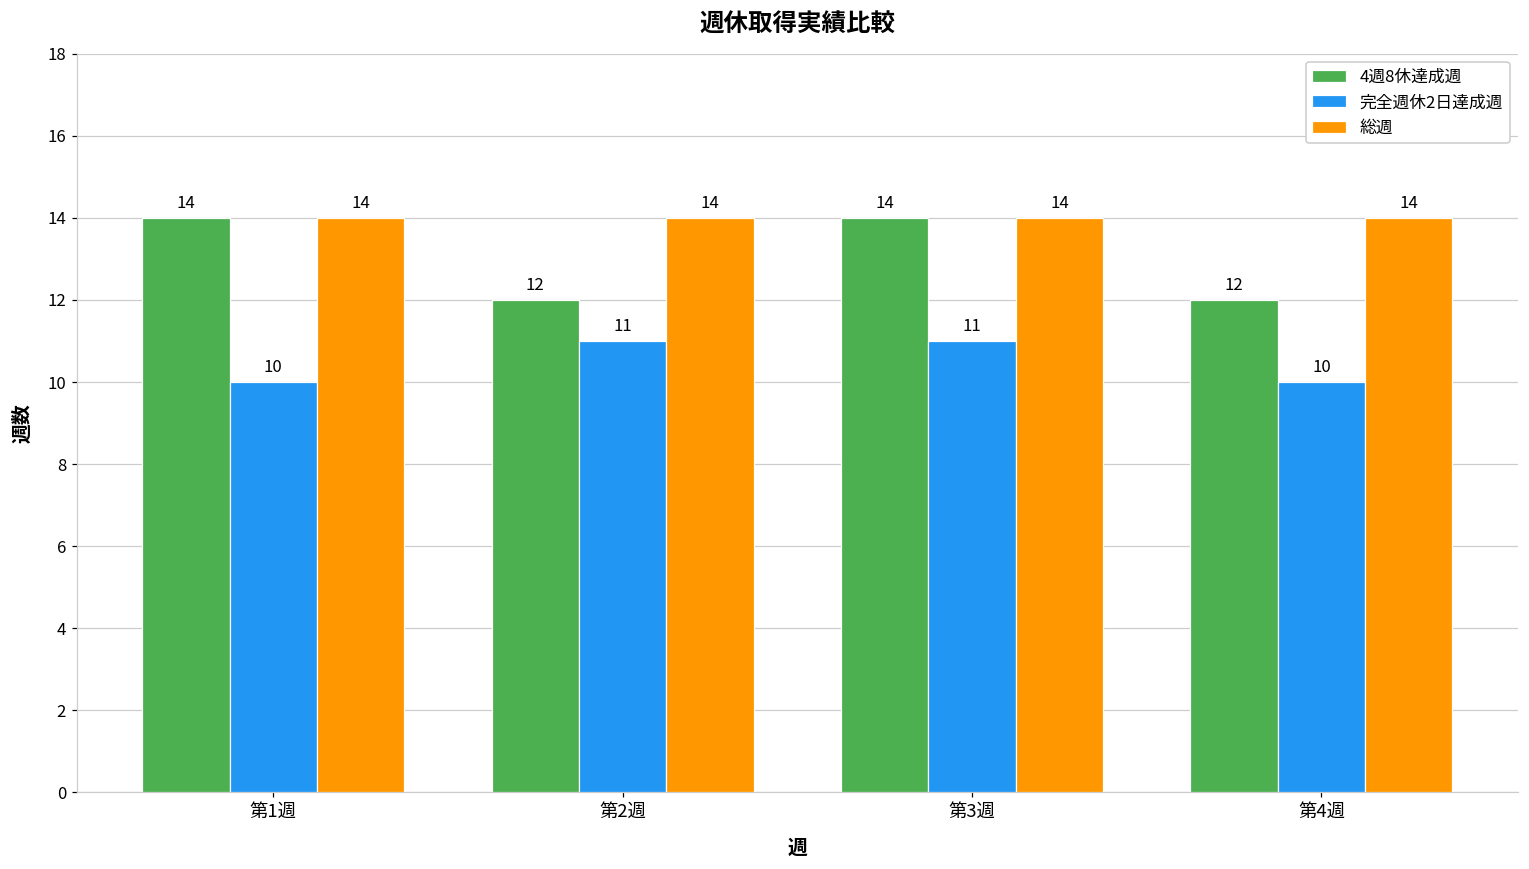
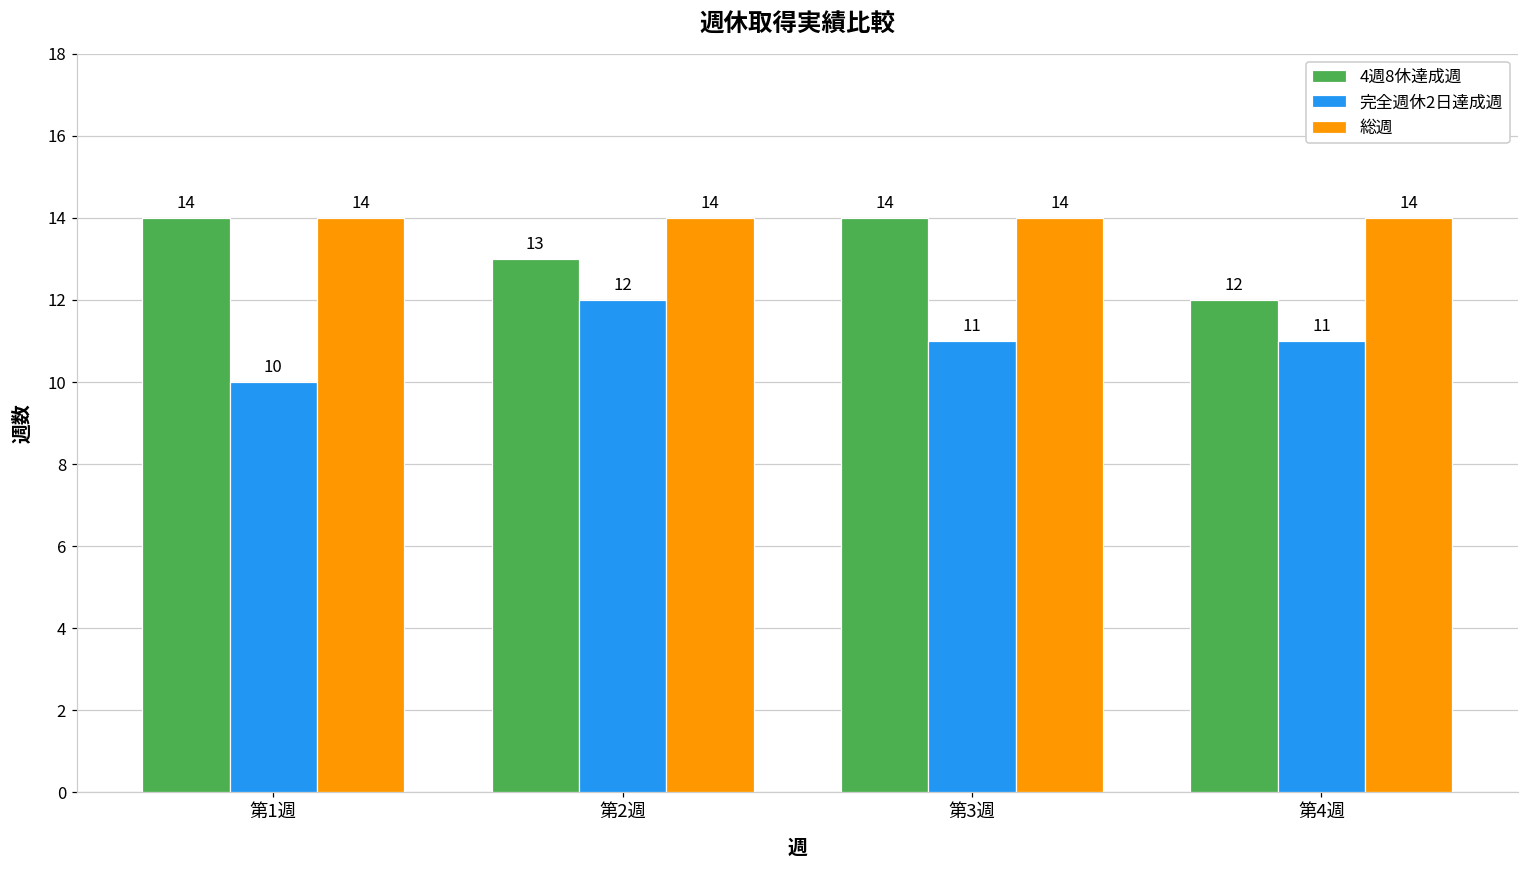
  {
    "4週8休達成週": {
      "第1週": 14,
-     "第2週": 12,
+     "第2週": 13,
      "第3週": 14,
      "第4週": 12
    },
    "完全週休2日達成週": {
      "第1週": 10,
-     "第2週": 11,
+     "第2週": 12,
      "第3週": 11,
-     "第4週": 10
+     "第4週": 11
    },
    "総週": {
      "第1週": 14,
      "第2週": 14,
      "第3週": 14,
      "第4週": 14
    }
  }
